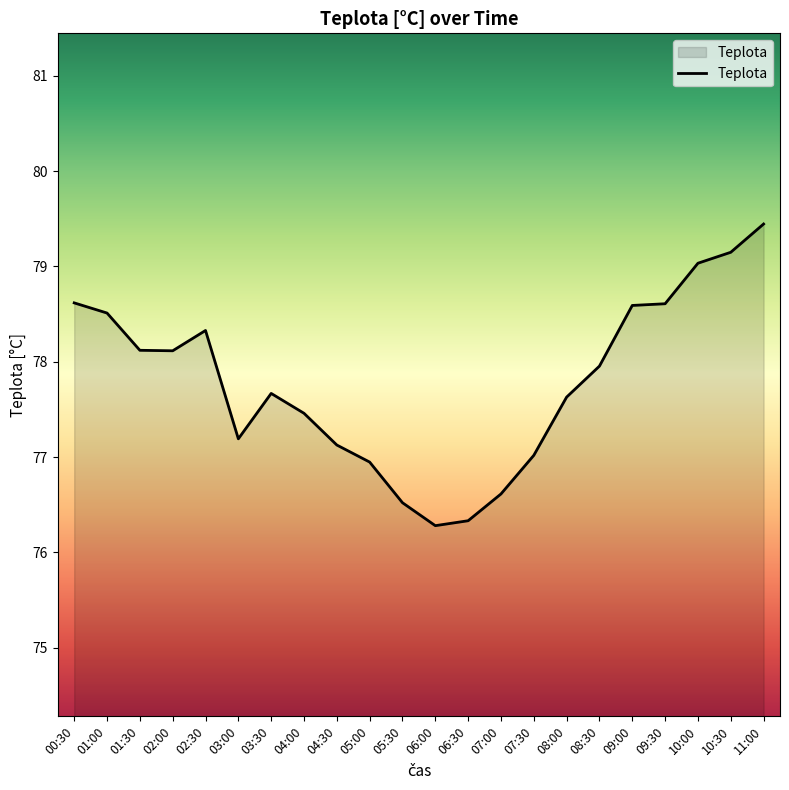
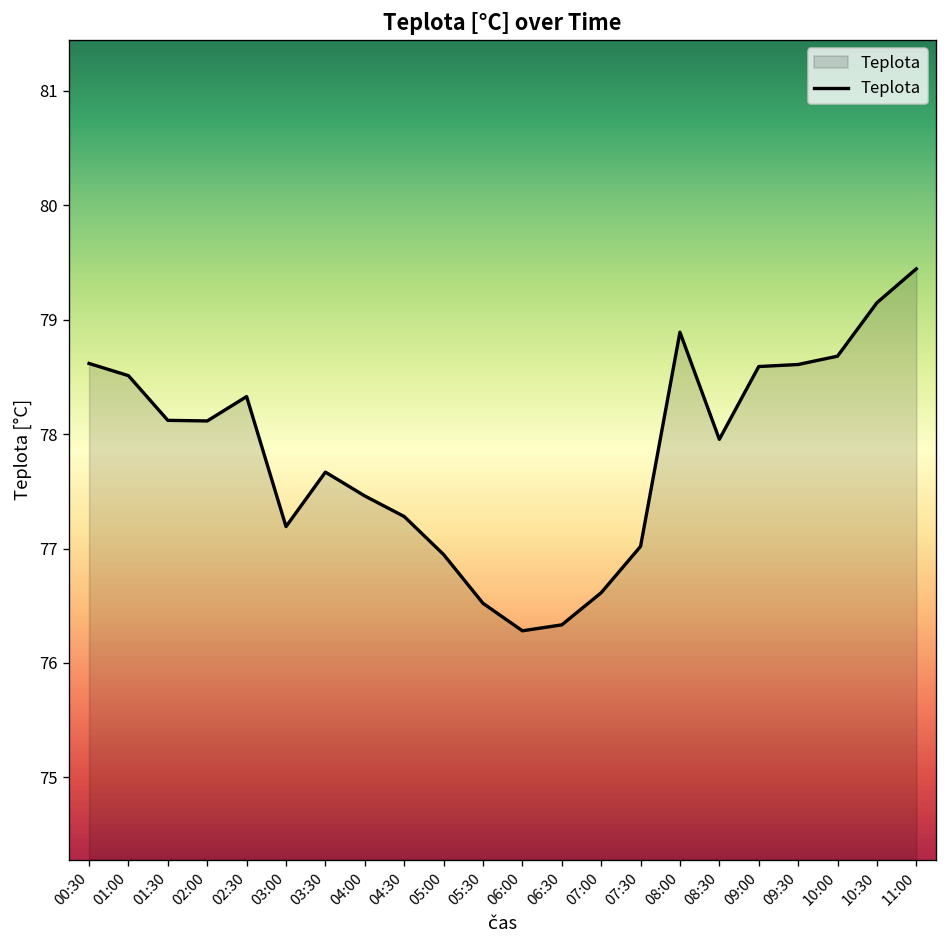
  {
    "00:30": 78.6,
    "01:00": 78.5,
    "01:30": 78.1,
    "02:00": 78.1,
    "02:30": 78.3,
    "03:00": 77.2,
    "03:30": 77.7,
    "04:00": 77.5,
-   "04:30": 77.1,
+   "04:30": 77.3,
    "05:00": 76.9,
    "05:30": 76.5,
    "06:00": 76.3,
    "06:30": 76.3,
    "07:00": 76.6,
    "07:30": 77.0,
-   "08:00": 77.6,
+   "08:00": 78.9,
    "08:30": 78.0,
    "09:00": 78.6,
    "09:30": 78.6,
-   "10:00": 79.0,
+   "10:00": 78.7,
    "10:30": 79.1,
    "11:00": 79.4
  }
